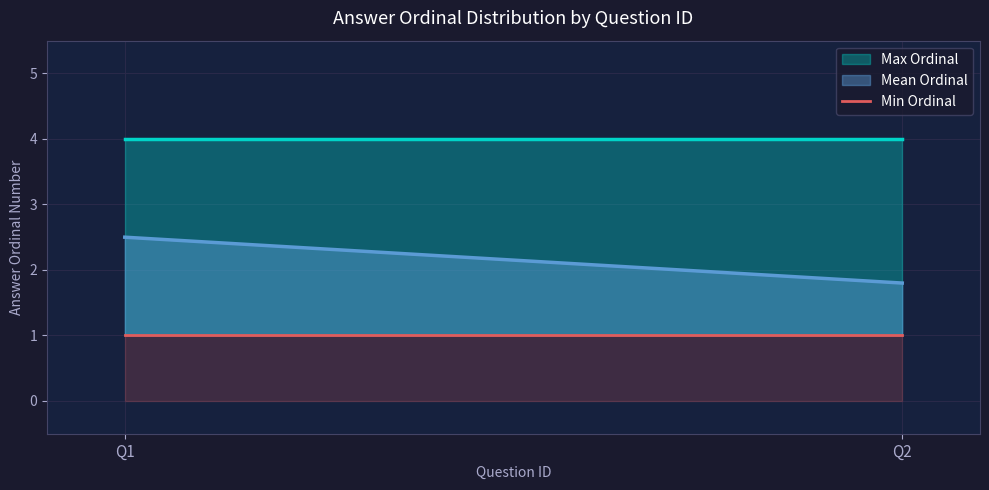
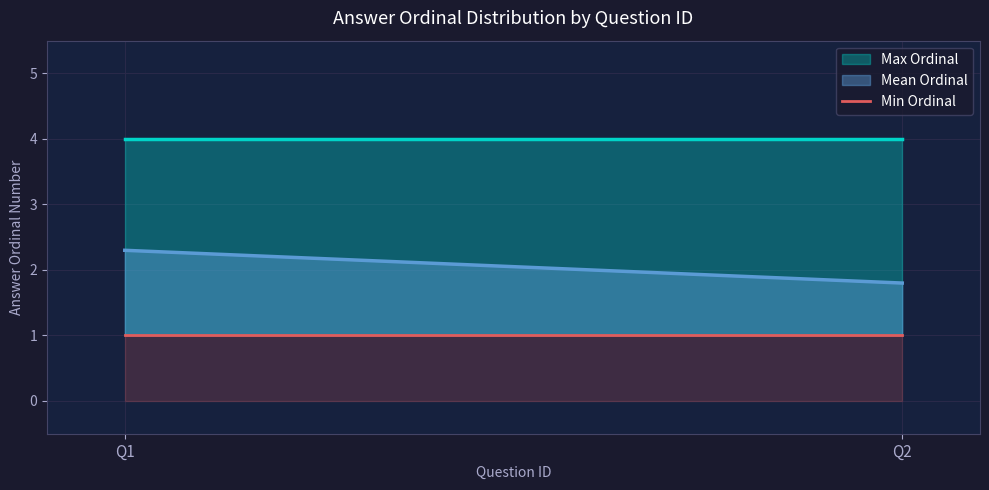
  {
    "Max Ordinal": {
      "Q1": 4.0,
      "Q2": 4.0
    },
    "Mean Ordinal": {
-     "Q1": 2.5,
+     "Q1": 2.3,
      "Q2": 1.8
    },
    "Min Ordinal": {
      "Q1": 1.0,
      "Q2": 1.0
    }
  }
